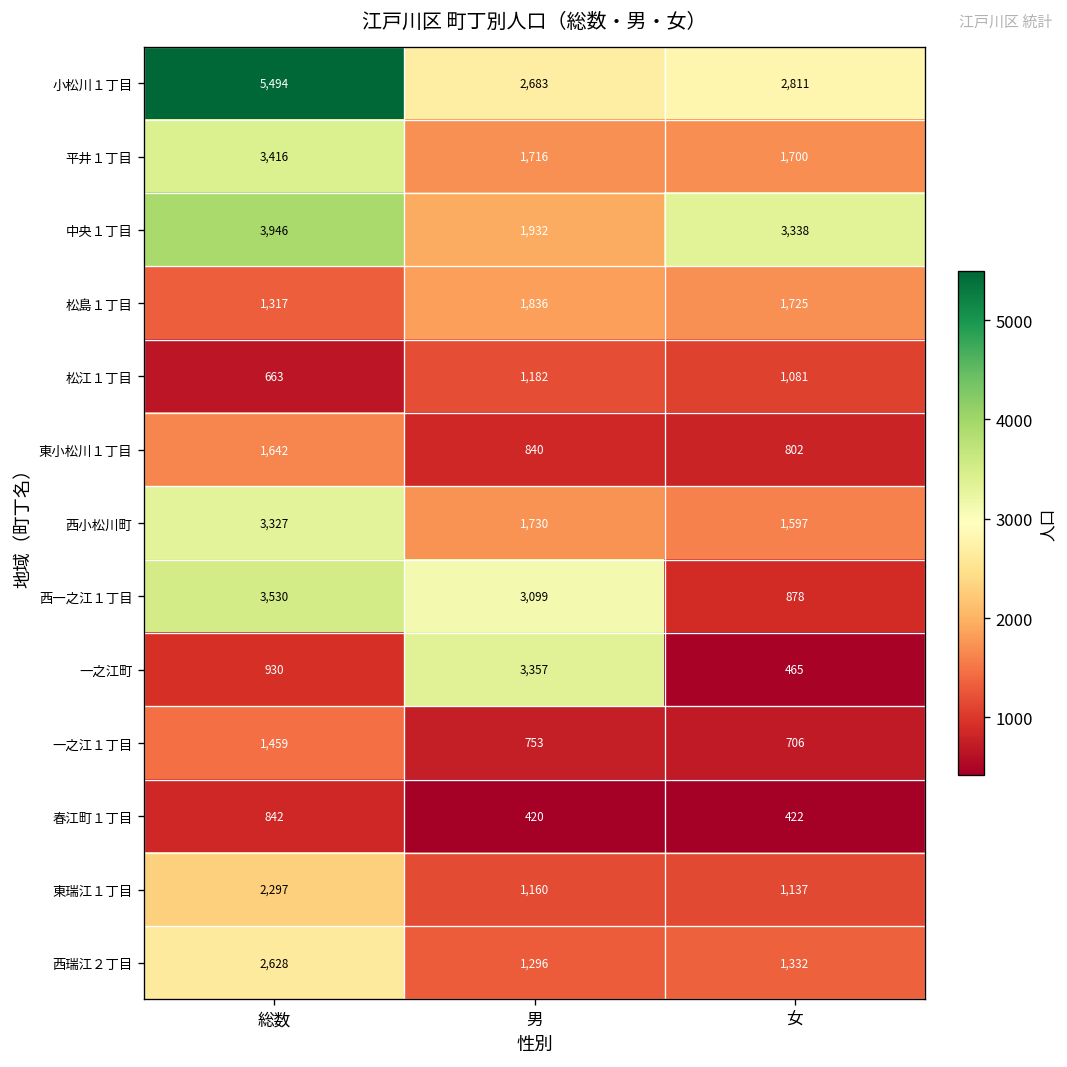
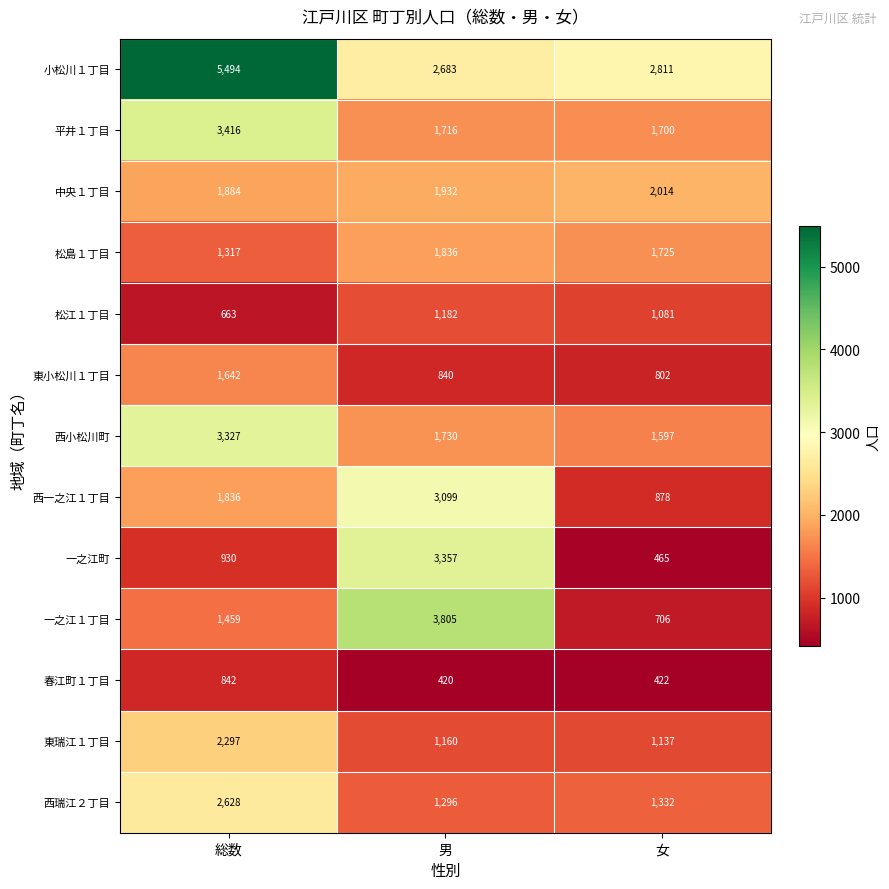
  {
    "小松川１丁目": {
      "総数": "5,494",
      "男": "2,683",
      "女": "2,811"
    },
    "平井１丁目": {
      "総数": "3,416",
      "男": "1,716",
      "女": "1,700"
    },
    "中央１丁目": {
-     "総数": "3,946",
+     "総数": "1,884",
      "男": "1,932",
-     "女": "3,338"
+     "女": "2,014"
    },
    "松島１丁目": {
      "総数": "1,317",
      "男": "1,836",
      "女": "1,725"
    },
    "松江１丁目": {
      "総数": "663",
      "男": "1,182",
      "女": "1,081"
    },
    "東小松川１丁目": {
      "総数": "1,642",
      "男": "840",
      "女": "802"
    },
    "西小松川町": {
      "総数": "3,327",
      "男": "1,730",
      "女": "1,597"
    },
    "西一之江１丁目": {
-     "総数": "3,530",
+     "総数": "1,836",
      "男": "3,099",
      "女": "878"
    },
    "一之江町": {
      "総数": "930",
      "男": "3,357",
      "女": "465"
    },
    "一之江１丁目": {
      "総数": "1,459",
-     "男": "753",
+     "男": "3,805",
      "女": "706"
    },
    "春江町１丁目": {
      "総数": "842",
      "男": "420",
      "女": "422"
    },
    "東瑞江１丁目": {
      "総数": "2,297",
      "男": "1,160",
      "女": "1,137"
    },
    "西瑞江２丁目": {
      "総数": "2,628",
      "男": "1,296",
      "女": "1,332"
    }
  }
